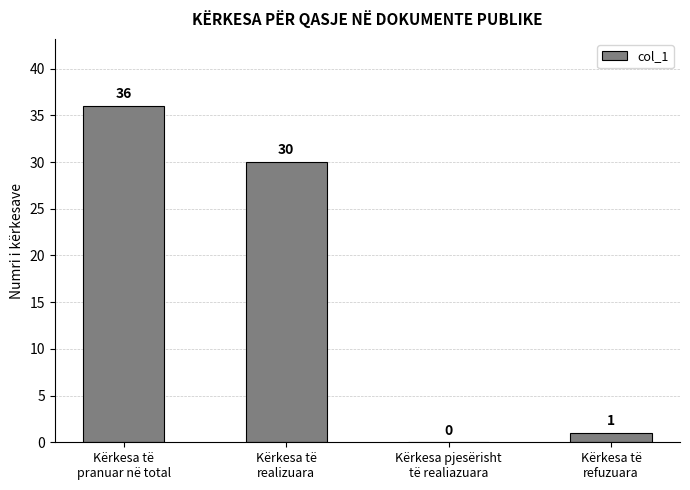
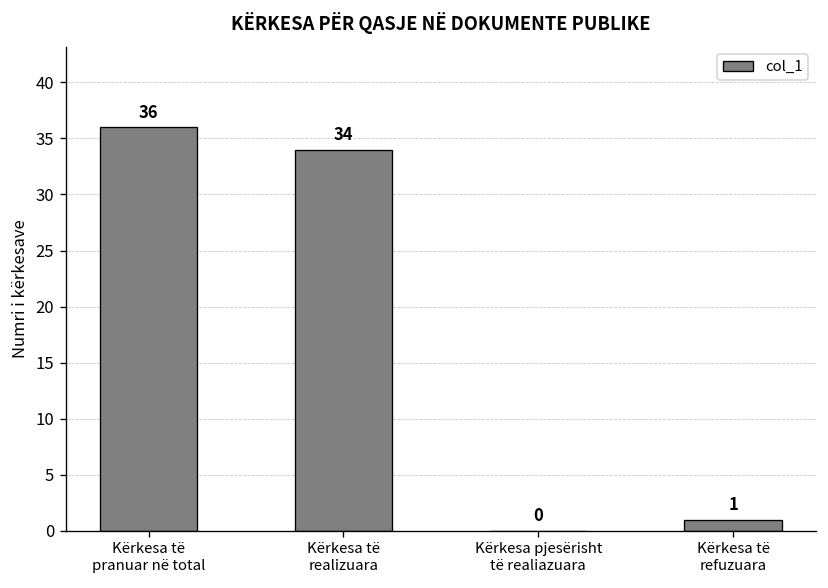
  {
    "Kërkesa të pranuar në total": 36,
-   "Kërkesa të realizuara": 30,
+   "Kërkesa të realizuara": 34,
    "Kërkesa pjesërisht të realiazuara": 0,
    "Kërkesa të refuzuara": 1
  }
